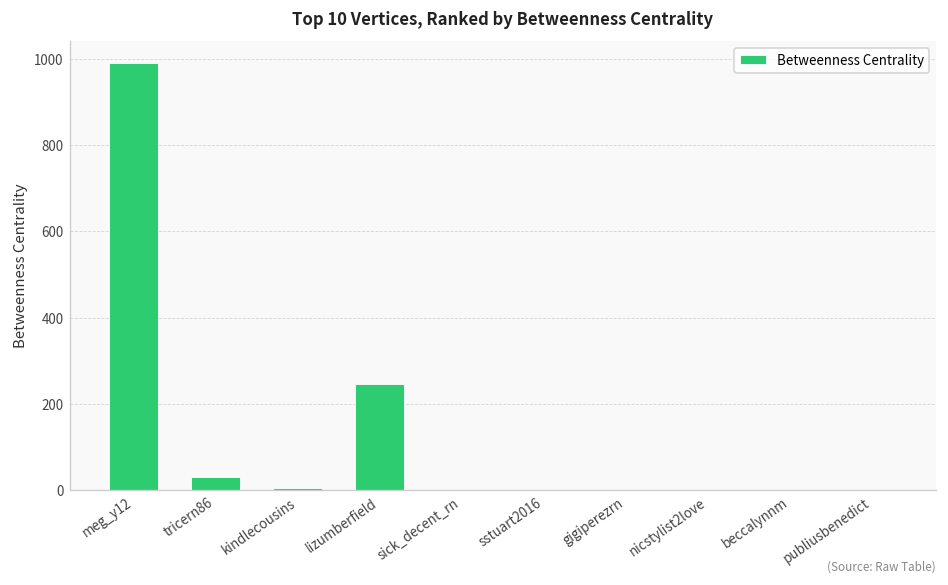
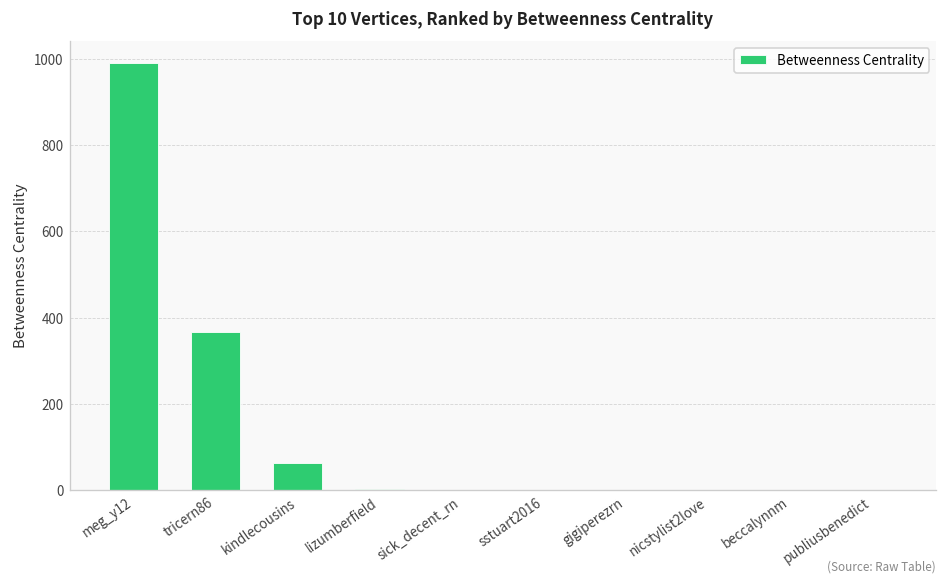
  {
    "meg_y12": 990,
-   "tricern86": 30,
-   "kindlecousins": 0,
-   "lizumberfield": 250,
+   "tricern86": 370,
+   "kindlecousins": 60,
+   "lizumberfield": 0,
    "sick_decent_rn": 0,
    "sstuart2016": 0,
    "gigiperezrn": 0,
    "nicstylist2love": 0,
    "beccalynnm": 0,
    "publiusbenedict": 0
  }
